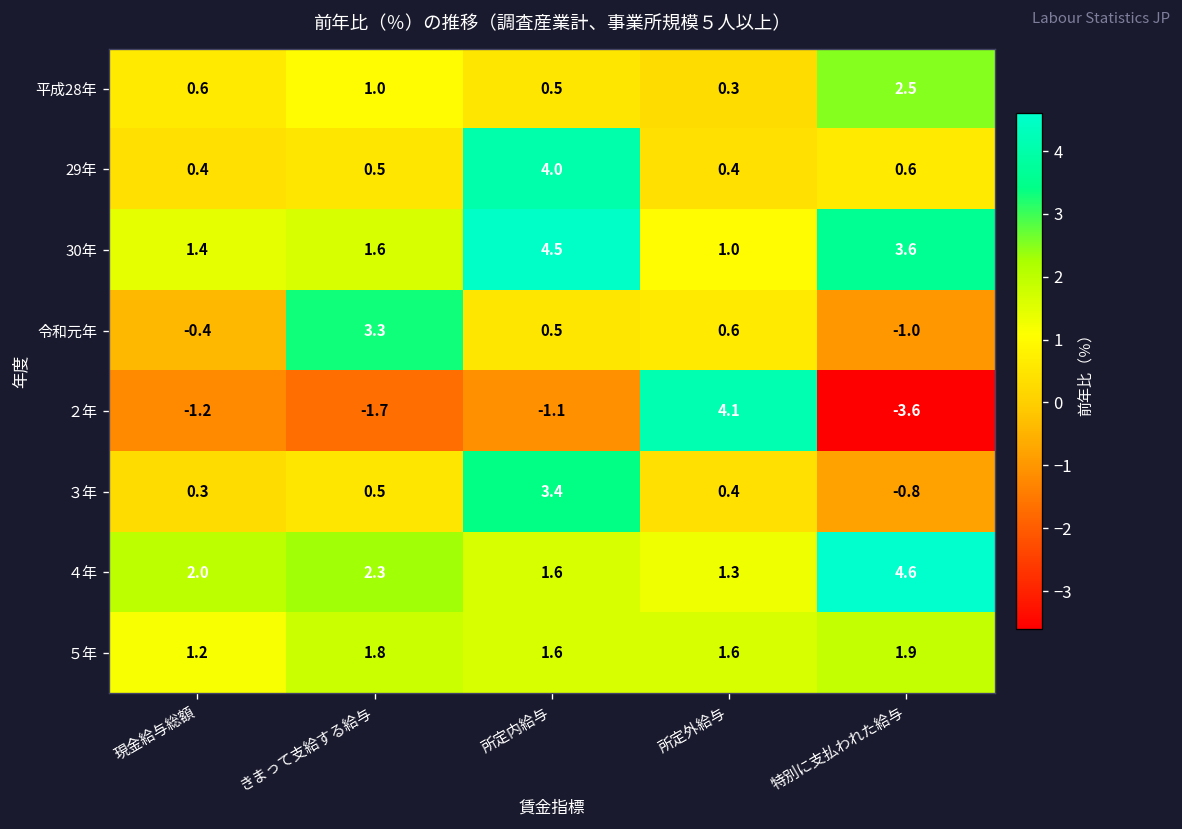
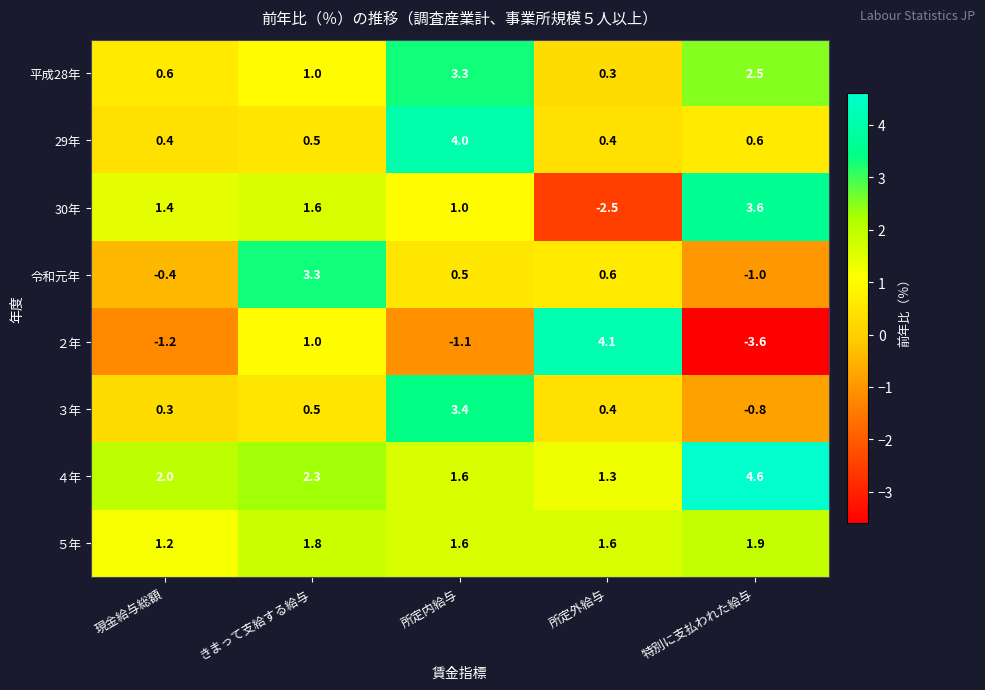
  {
    "平成28年": {
      "現金給与総額": 0.6,
      "きまって支給する給与": 1.0,
-     "所定内給与": 0.5,
+     "所定内給与": 3.3,
      "所定外給与": 0.3,
      "特別に支払われた給与": 2.5
    },
    "29年": {
      "現金給与総額": 0.4,
      "きまって支給する給与": 0.5,
      "所定内給与": 4.0,
      "所定外給与": 0.4,
      "特別に支払われた給与": 0.6
    },
    "30年": {
      "現金給与総額": 1.4,
      "きまって支給する給与": 1.6,
-     "所定内給与": 4.5,
-     "所定外給与": 1.0,
+     "所定内給与": 1.0,
+     "所定外給与": -2.5,
      "特別に支払われた給与": 3.6
    },
    "令和元年": {
      "現金給与総額": -0.4,
      "きまって支給する給与": 3.3,
      "所定内給与": 0.5,
      "所定外給与": 0.6,
      "特別に支払われた給与": -1.0
    },
    "２年": {
      "現金給与総額": -1.2,
-     "きまって支給する給与": -1.7,
+     "きまって支給する給与": 1.0,
      "所定内給与": -1.1,
      "所定外給与": 4.1,
      "特別に支払われた給与": -3.6
    },
    "３年": {
      "現金給与総額": 0.3,
      "きまって支給する給与": 0.5,
      "所定内給与": 3.4,
      "所定外給与": 0.4,
      "特別に支払われた給与": -0.8
    },
    "４年": {
      "現金給与総額": 2.0,
      "きまって支給する給与": 2.3,
      "所定内給与": 1.6,
      "所定外給与": 1.3,
      "特別に支払われた給与": 4.6
    },
    "５年": {
      "現金給与総額": 1.2,
      "きまって支給する給与": 1.8,
      "所定内給与": 1.6,
      "所定外給与": 1.6,
      "特別に支払われた給与": 1.9
    }
  }
